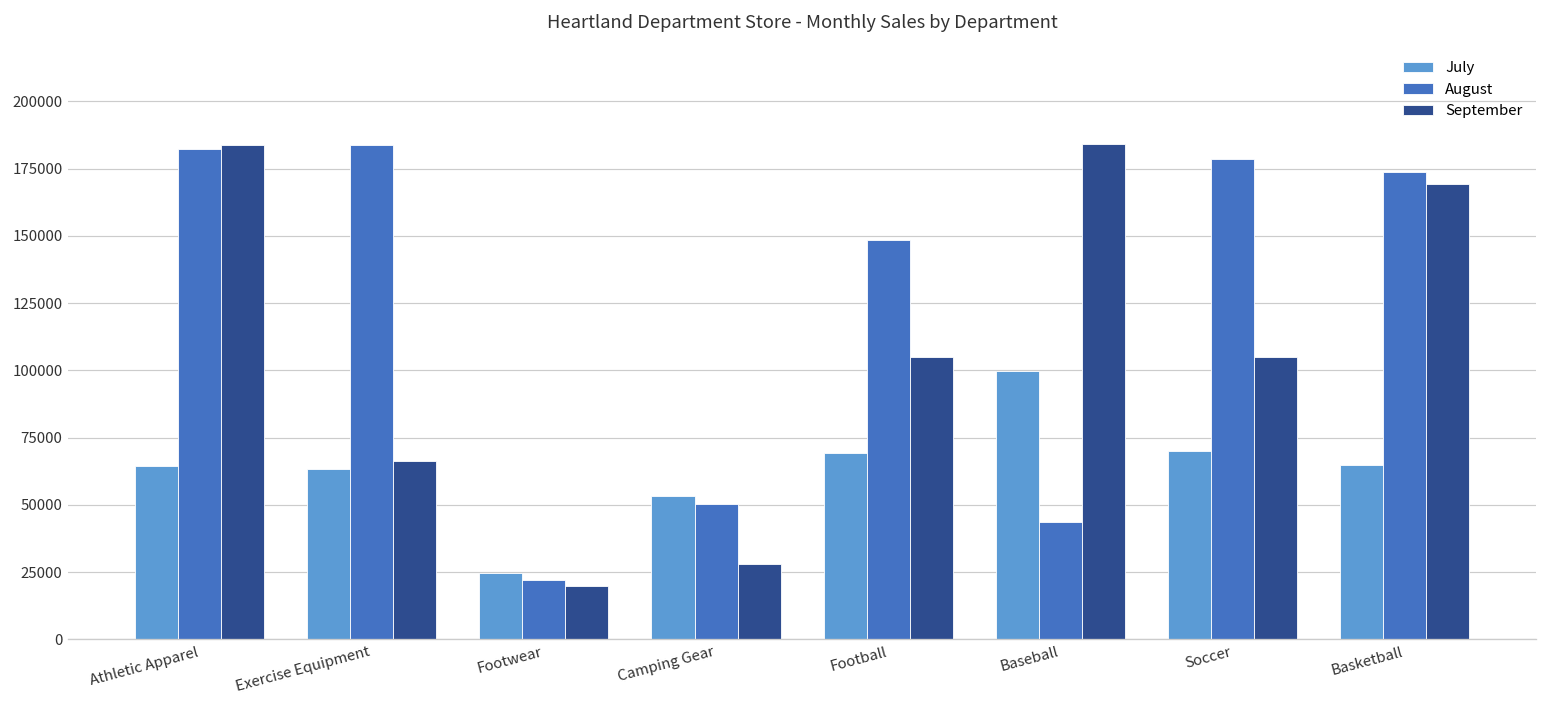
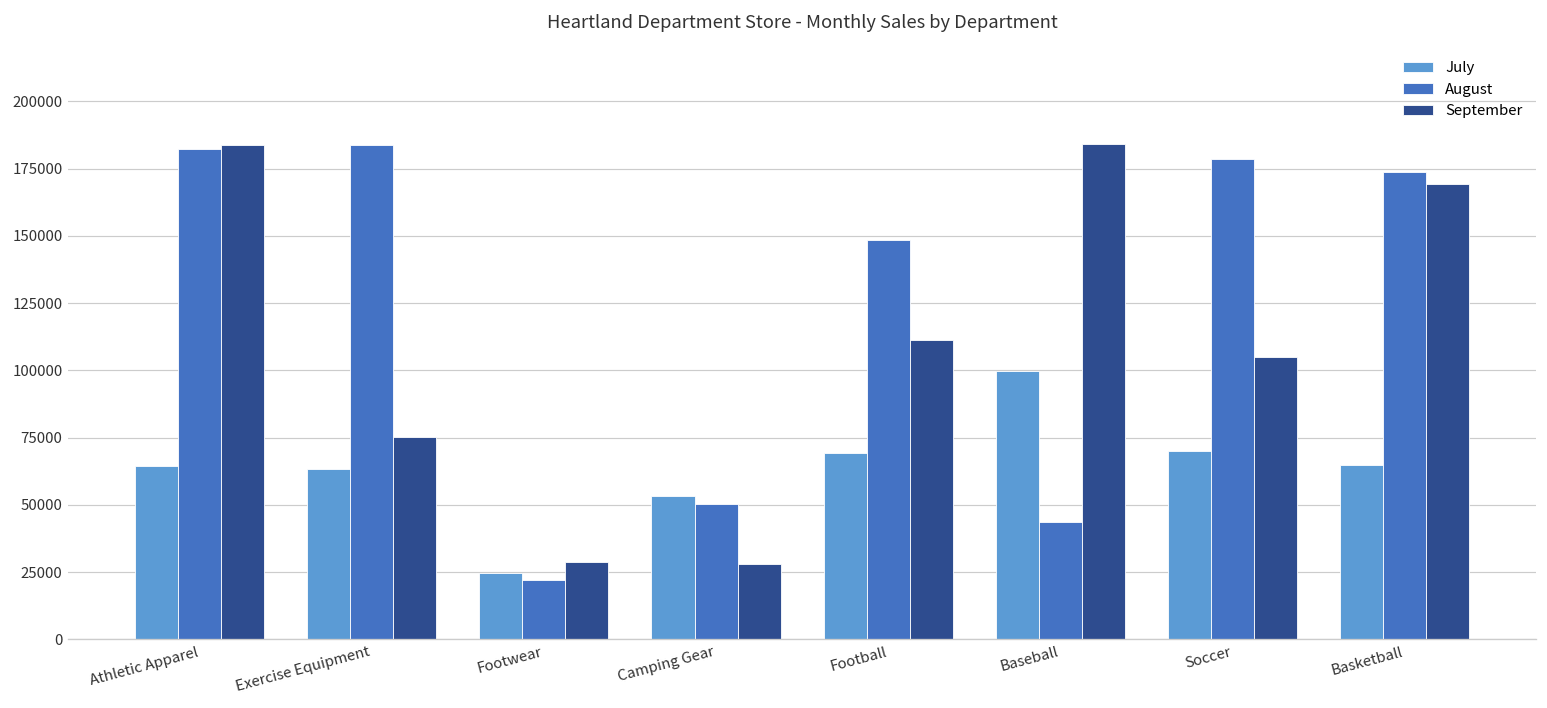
  {
    "September": {
      "Athletic Apparel": 184000,
-     "Exercise Equipment": 66000,
-     "Footwear": 20000,
+     "Exercise Equipment": 75000,
+     "Footwear": 29000,
      "Camping Gear": 28000,
-     "Football": 105000,
+     "Football": 111000,
      "Baseball": 184000,
      "Soccer": 105000,
      "Basketball": 169000
    }
  }
